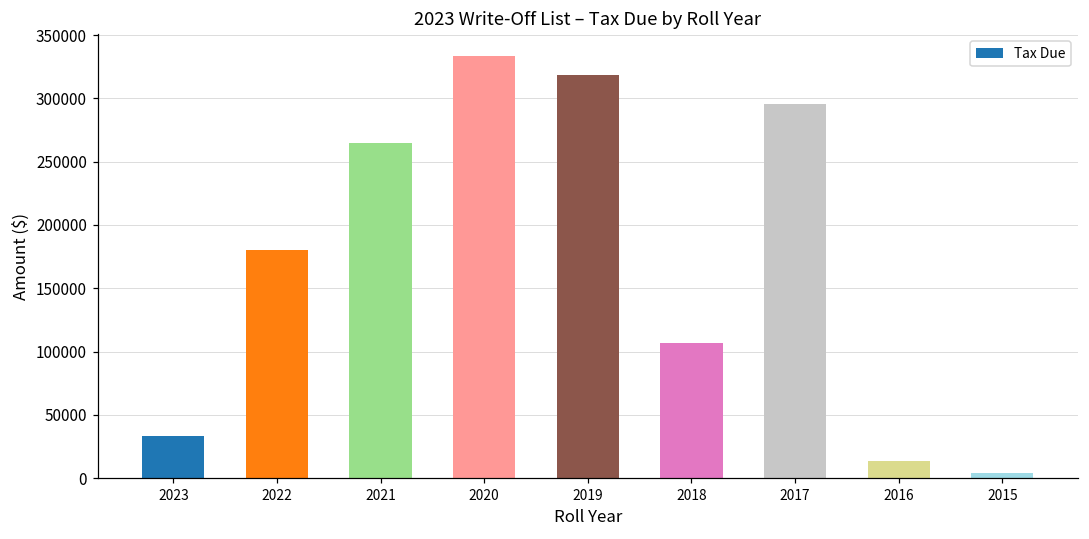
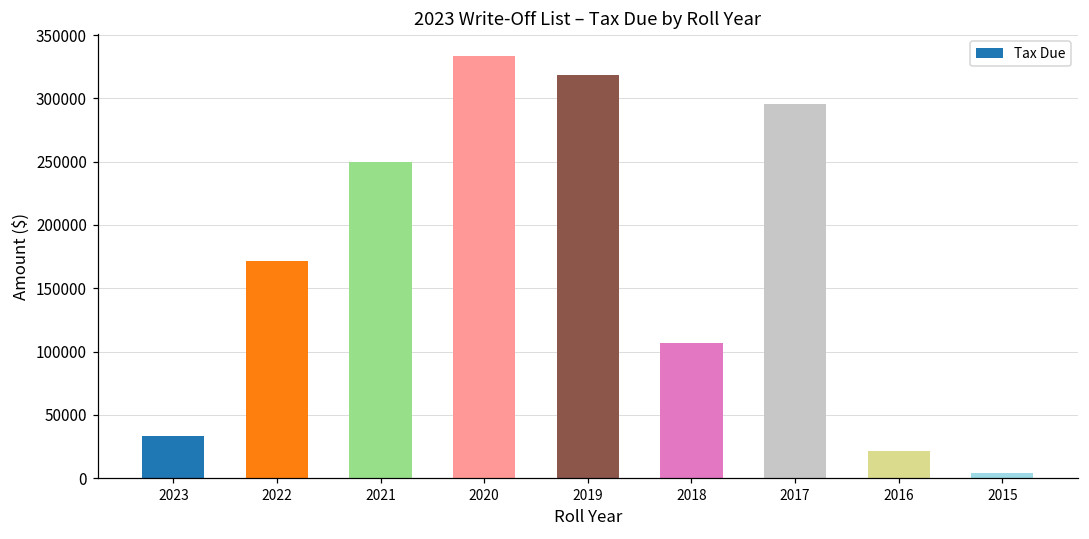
  {
    "2023": 33000,
-   "2022": 180000,
-   "2021": 265000,
+   "2022": 171000,
+   "2021": 250000,
    "2020": 334000,
    "2019": 319000,
    "2018": 107000,
    "2017": 296000,
-   "2016": 14000,
+   "2016": 22000,
    "2015": 4000
  }
